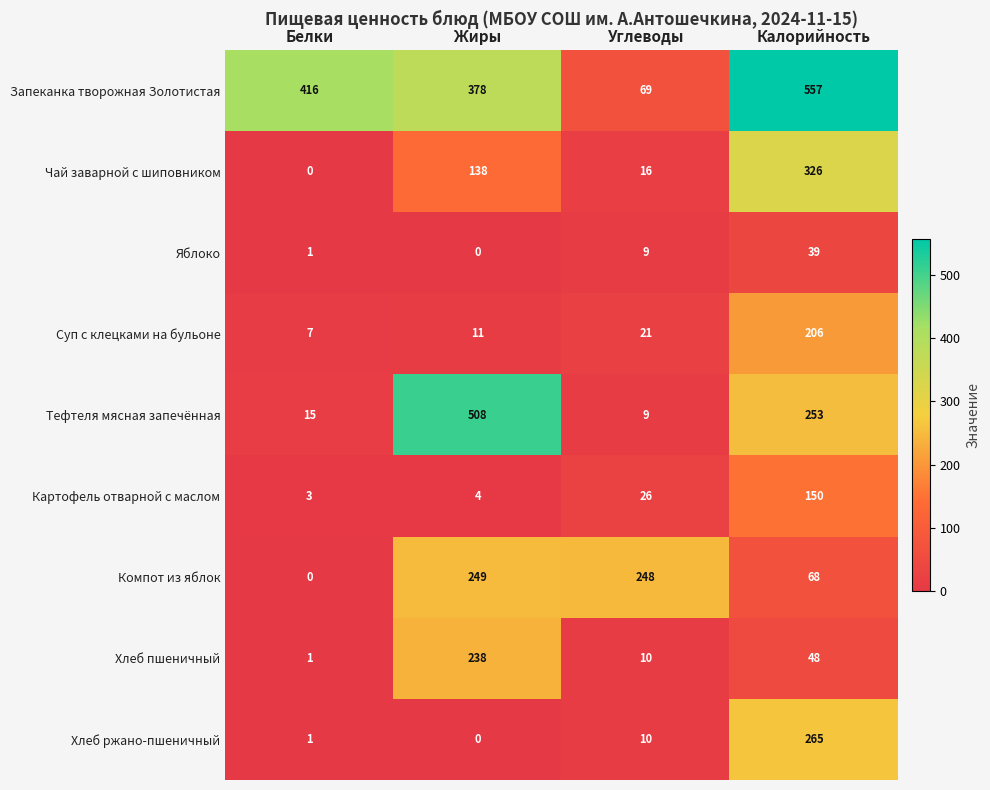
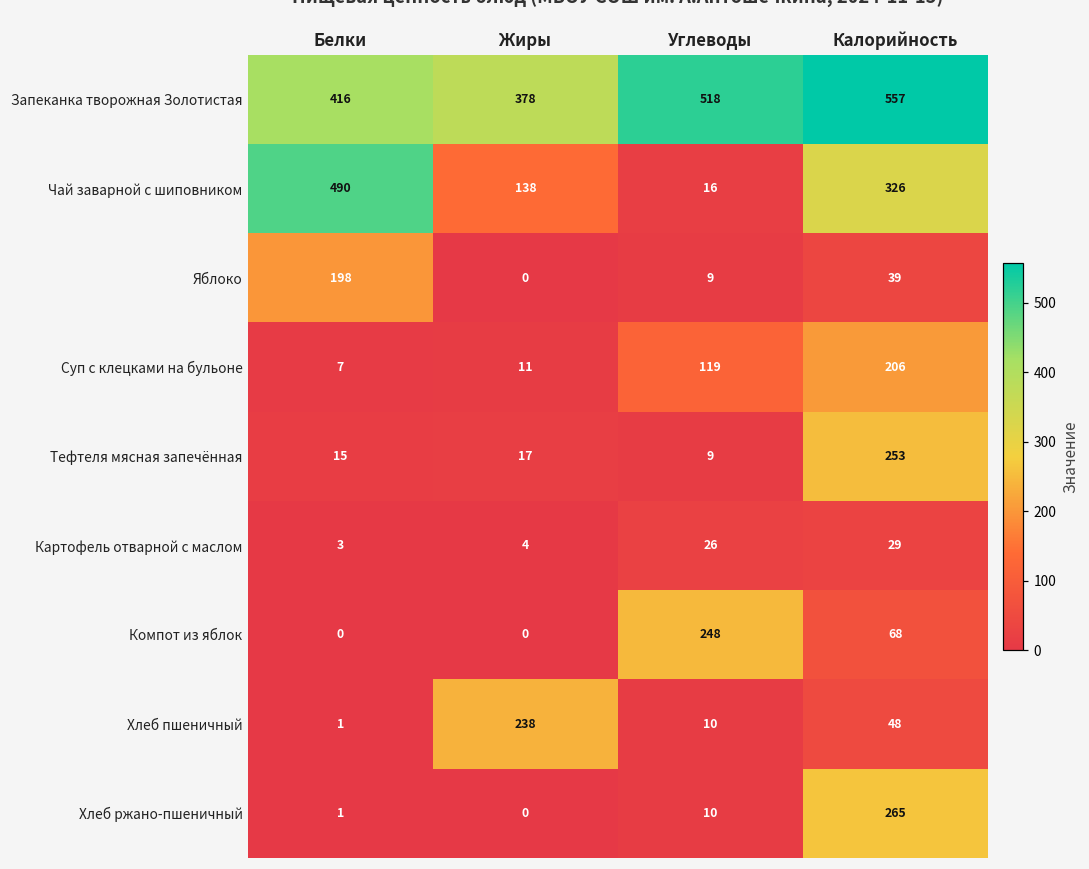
  {
    "Запеканка творожная Золотистая": {
      "Белки": 416,
      "Жиры": 378,
-     "Углеводы": 69,
+     "Углеводы": 518,
      "Калорийность": 557
    },
    "Чай заварной с шиповником": {
-     "Белки": 0,
+     "Белки": 490,
      "Жиры": 138,
      "Углеводы": 16,
      "Калорийность": 326
    },
    "Яблоко": {
-     "Белки": 1,
+     "Белки": 198,
      "Жиры": 0,
      "Углеводы": 9,
      "Калорийность": 39
    },
    "Суп с клецками на бульоне": {
      "Белки": 7,
      "Жиры": 11,
-     "Углеводы": 21,
+     "Углеводы": 119,
      "Калорийность": 206
    },
    "Тефтеля мясная запечённая": {
      "Белки": 15,
-     "Жиры": 508,
+     "Жиры": 17,
      "Углеводы": 9,
      "Калорийность": 253
    },
    "Картофель отварной с маслом": {
      "Белки": 3,
      "Жиры": 4,
      "Углеводы": 26,
-     "Калорийность": 150
+     "Калорийность": 29
    },
    "Компот из яблок": {
      "Белки": 0,
-     "Жиры": 249,
+     "Жиры": 0,
      "Углеводы": 248,
      "Калорийность": 68
    },
    "Хлеб пшеничный": {
      "Белки": 1,
      "Жиры": 238,
      "Углеводы": 10,
      "Калорийность": 48
    },
    "Хлеб ржано-пшеничный": {
      "Белки": 1,
      "Жиры": 0,
      "Углеводы": 10,
      "Калорийность": 265
    }
  }
